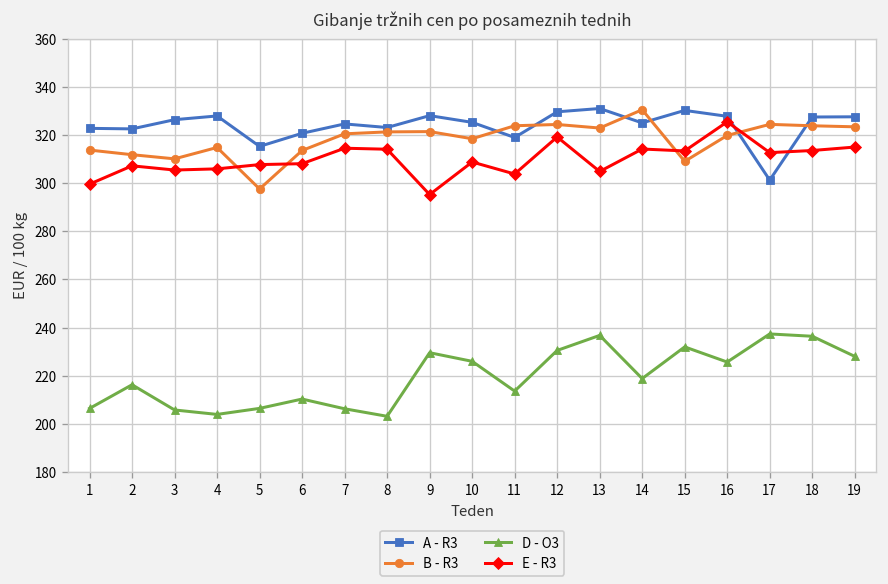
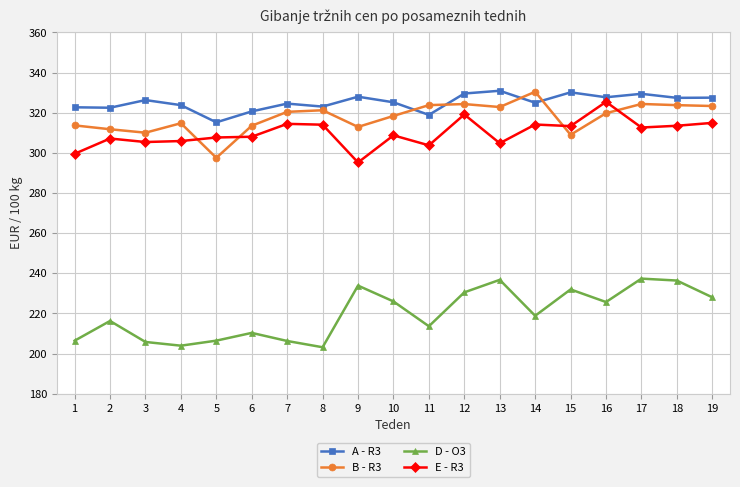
  {
    "A - R3": {
      "1": 323,
      "2": 322,
      "3": 326,
-     "4": 328,
+     "4": 324,
      "5": 315,
      "6": 321,
      "7": 325,
      "8": 323,
      "9": 328,
      "10": 325,
      "11": 319,
      "12": 330,
      "13": 331,
      "14": 325,
      "15": 330,
      "16": 328,
-     "17": 301,
+     "17": 329,
      "18": 327,
      "19": 328
    },
    "B - R3": {
      "1": 314,
      "2": 312,
      "3": 310,
      "4": 315,
      "5": 298,
      "6": 314,
      "7": 320,
      "8": 321,
-     "9": 321,
+     "9": 313,
      "10": 318,
      "11": 324,
      "12": 324,
      "13": 323,
      "14": 330,
      "15": 309,
      "16": 320,
      "17": 324,
      "18": 324,
      "19": 323
    },
    "D - O3": {
      "1": 206,
      "2": 216,
      "3": 206,
      "4": 204,
      "5": 206,
      "6": 210,
      "7": 206,
      "8": 203,
-     "9": 230,
+     "9": 234,
      "10": 226,
      "11": 214,
      "12": 230,
      "13": 237,
      "14": 219,
      "15": 232,
      "16": 226,
      "17": 237,
      "18": 236,
      "19": 228
    },
    "E - R3": {
      "1": 300,
      "2": 307,
      "3": 305,
      "4": 306,
      "5": 308,
      "6": 308,
      "7": 314,
      "8": 314,
      "9": 295,
      "10": 309,
      "11": 304,
      "12": 319,
      "13": 305,
      "14": 314,
      "15": 313,
      "16": 325,
      "17": 313,
      "18": 314,
      "19": 315
    }
  }
